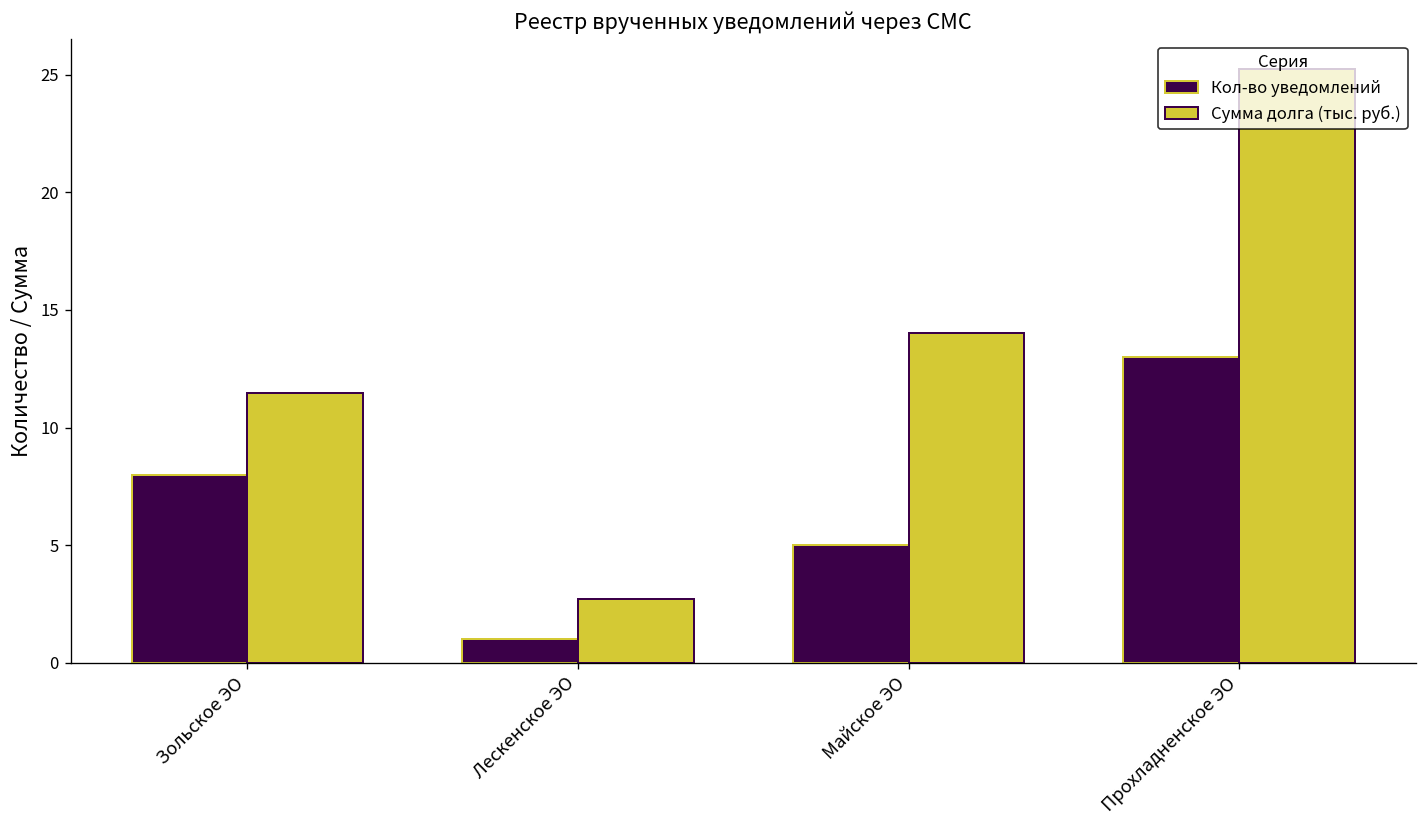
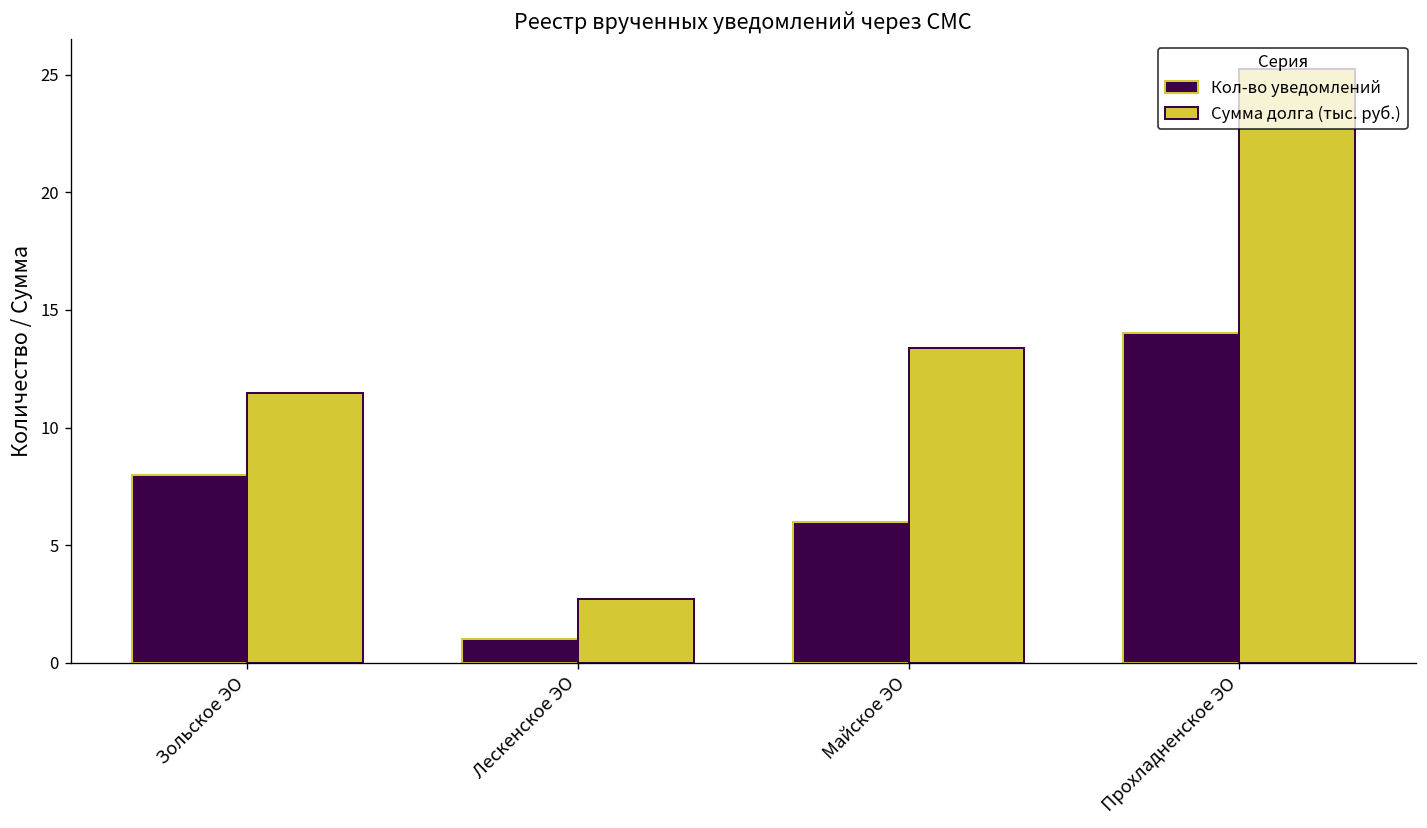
  {
    "Кол-во уведомлений": {
      "Зольское ЭО": 8,
      "Лескенское ЭО": 1,
-     "Майское ЭО": 5,
-     "Прохладненское ЭО": 13
+     "Майское ЭО": 6,
+     "Прохладненское ЭО": 14
    },
    "Сумма долга (тыс. руб.)": {
      "Зольское ЭО": 11.5,
      "Лескенское ЭО": 2.7,
-     "Майское ЭО": 14.0
+     "Майское ЭО": 13.4
    }
  }
